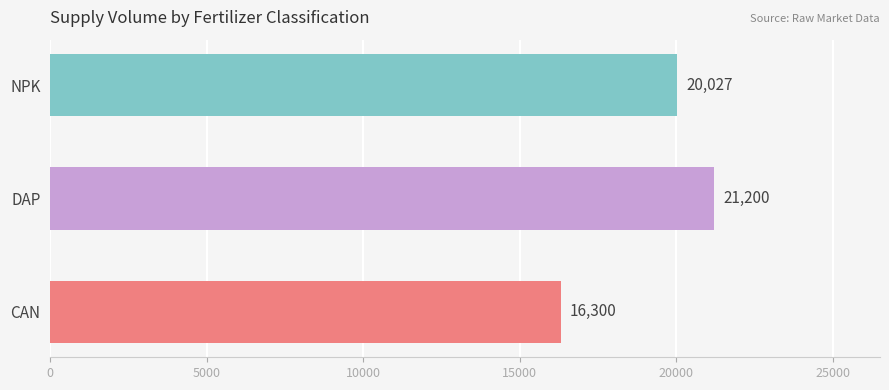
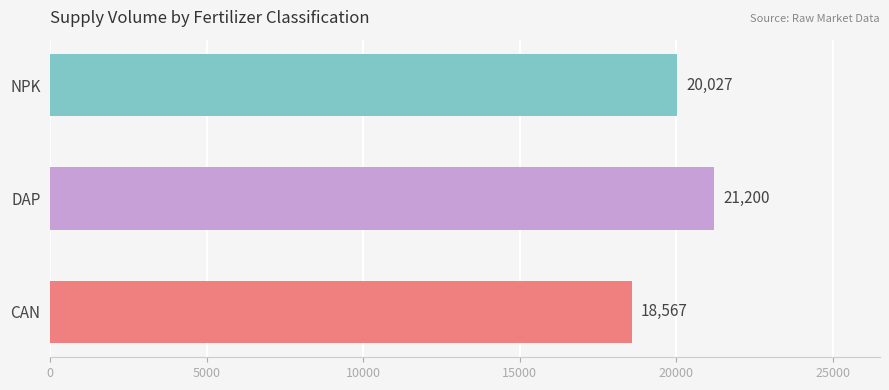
  {
    "NPK": "20,027",
    "DAP": "21,200",
-   "CAN": "16,300"
+   "CAN": "18,567"
  }
